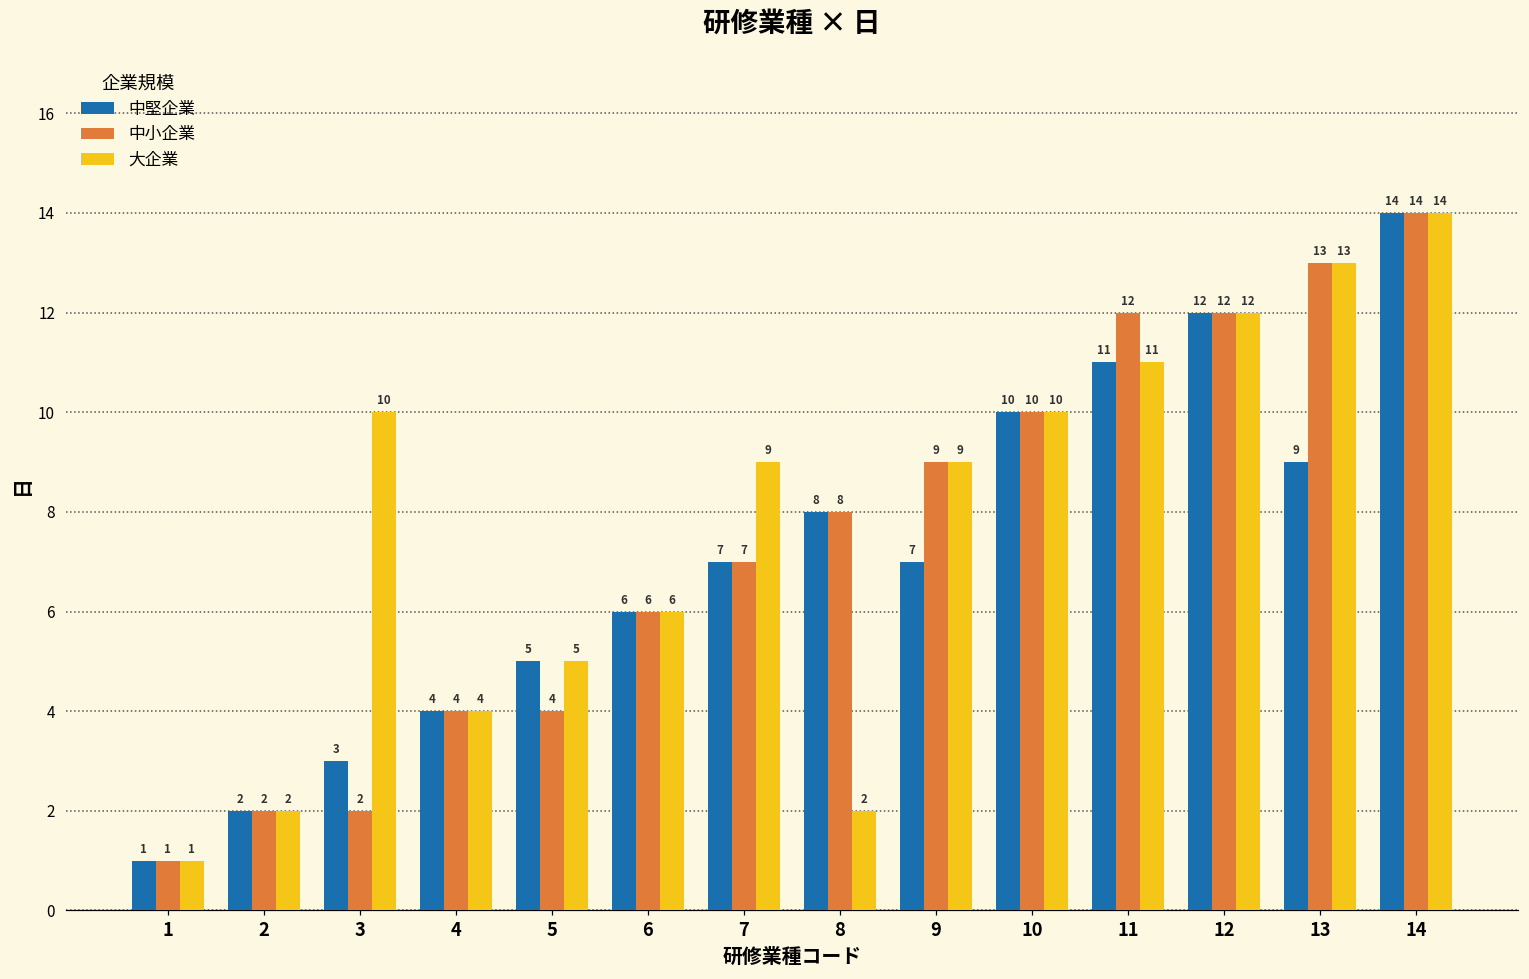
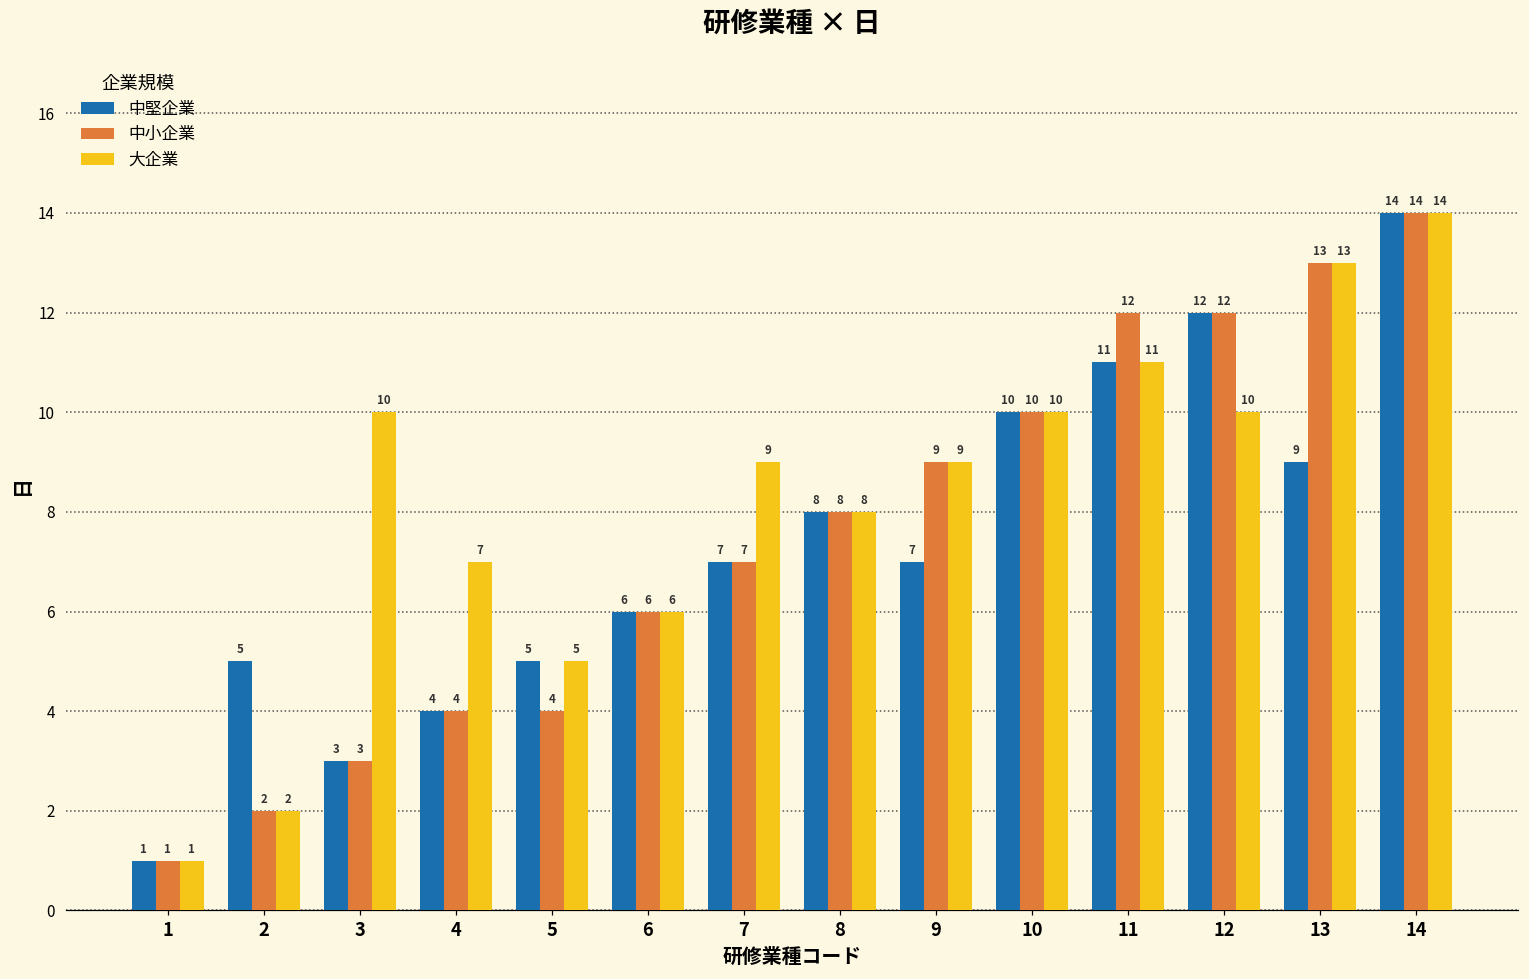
  {
    "中堅企業": {
      "1": 1,
-     "2": 2,
+     "2": 5,
      "3": 3,
      "4": 4,
      "5": 5,
      "6": 6,
      "7": 7,
      "8": 8,
      "9": 7,
      "10": 10,
      "11": 11,
      "12": 12,
      "13": 9,
      "14": 14
    },
    "中小企業": {
      "1": 1,
      "2": 2,
-     "3": 2,
+     "3": 3,
      "4": 4,
      "5": 4,
      "6": 6,
      "7": 7,
      "8": 8,
      "9": 9,
      "10": 10,
      "11": 12,
      "12": 12,
      "13": 13,
      "14": 14
    },
    "大企業": {
      "1": 1,
      "2": 2,
      "3": 10,
-     "4": 4,
+     "4": 7,
      "5": 5,
      "6": 6,
      "7": 9,
-     "8": 2,
+     "8": 8,
      "9": 9,
      "10": 10,
      "11": 11,
-     "12": 12,
+     "12": 10,
      "13": 13,
      "14": 14
    }
  }
